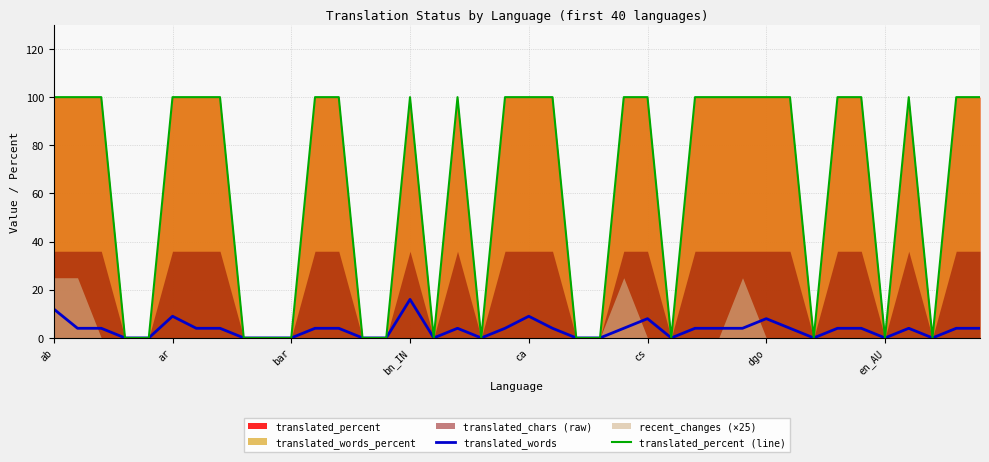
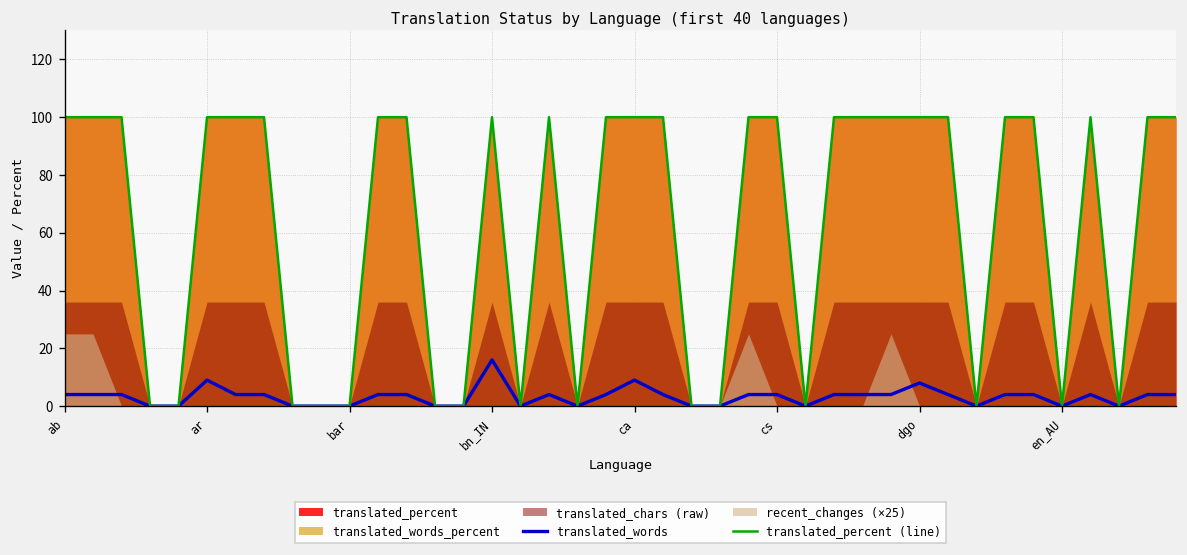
  {
    "translated_words": {
-     "ab": 12,
+     "ab": 4,
      "ar": 9,
      "bn_IN": 16,
      "ca": 9,
-     "cs": 8,
+     "cs": 4,
      "dgo": 8
    },
    "translated_words_percent": {
      "ab": 100,
      "ar": 100,
      "bn_IN": 100,
      "ca": 100,
      "cs": 100,
      "dgo": 100
    },
    "translated_chars (raw)": {
      "ab": 36,
      "ar": 36,
      "bn_IN": 36,
      "ca": 36,
      "cs": 36,
      "dgo": 36
    },
    "recent_changes (×25)": {
      "ab": 25,
      "ar": 0,
      "bn_IN": 0,
      "ca": 0,
      "cs": 0,
      "dgo": 0
    }
  }
